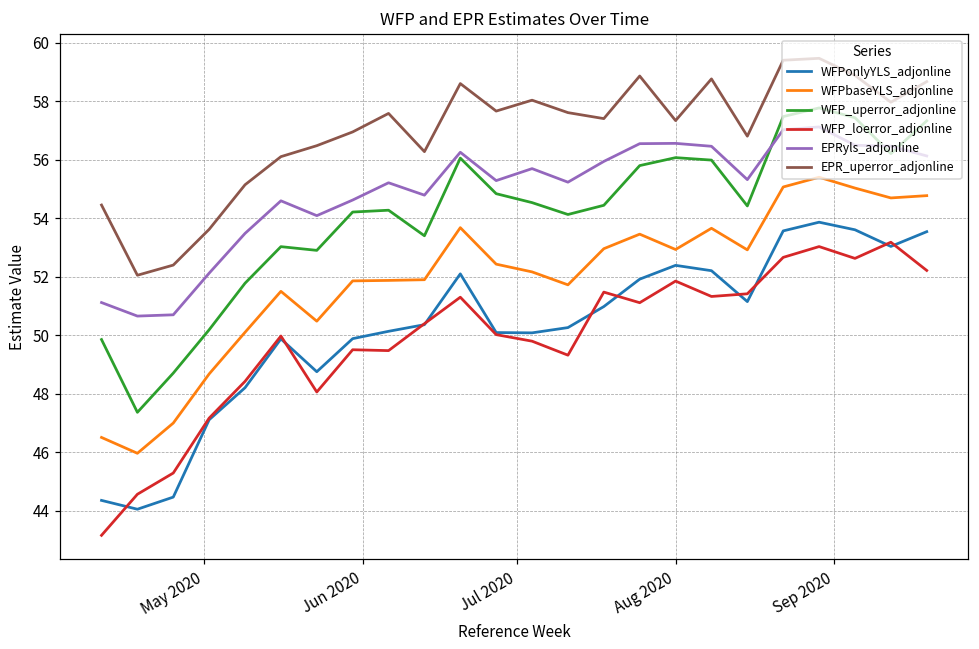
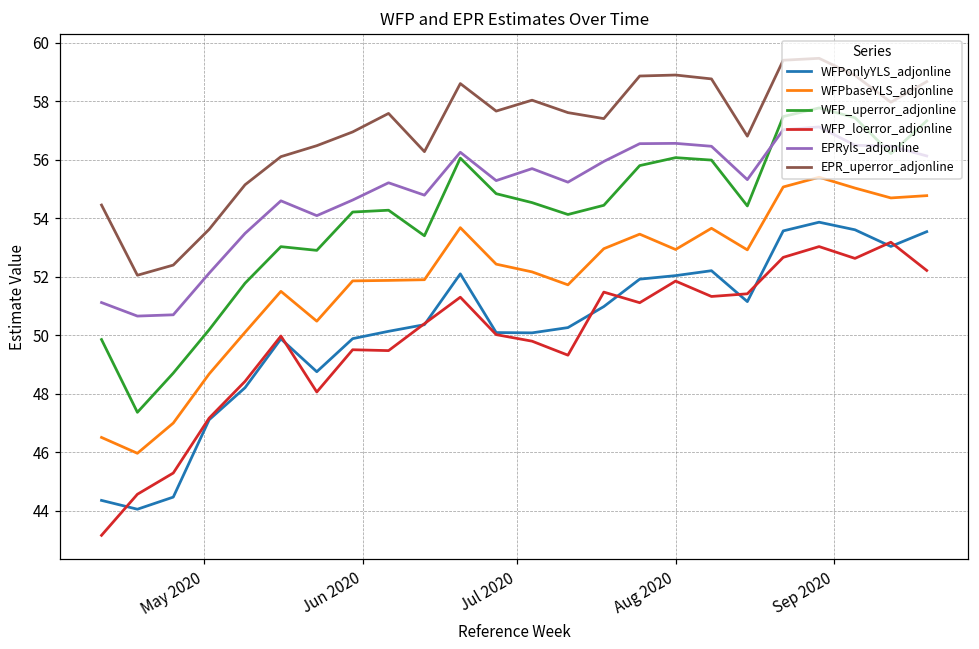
  {
    "WFPonlyYLS_adjonline": {
-     "Aug 2020": 52.4
+     "Aug 2020": 52.0
    },
    "WFPbaseYLS_adjonline": {
      "Aug 2020": 52.9
    },
    "WFP_uperror_adjonline": {
      "Aug 2020": 56.1
    },
    "WFP_loerror_adjonline": {
      "Aug 2020": 51.9
    },
    "EPRyls_adjonline": {
      "Aug 2020": 56.6
    },
    "EPR_uperror_adjonline": {
-     "Aug 2020": 57.3
+     "Aug 2020": 58.9
    }
  }
